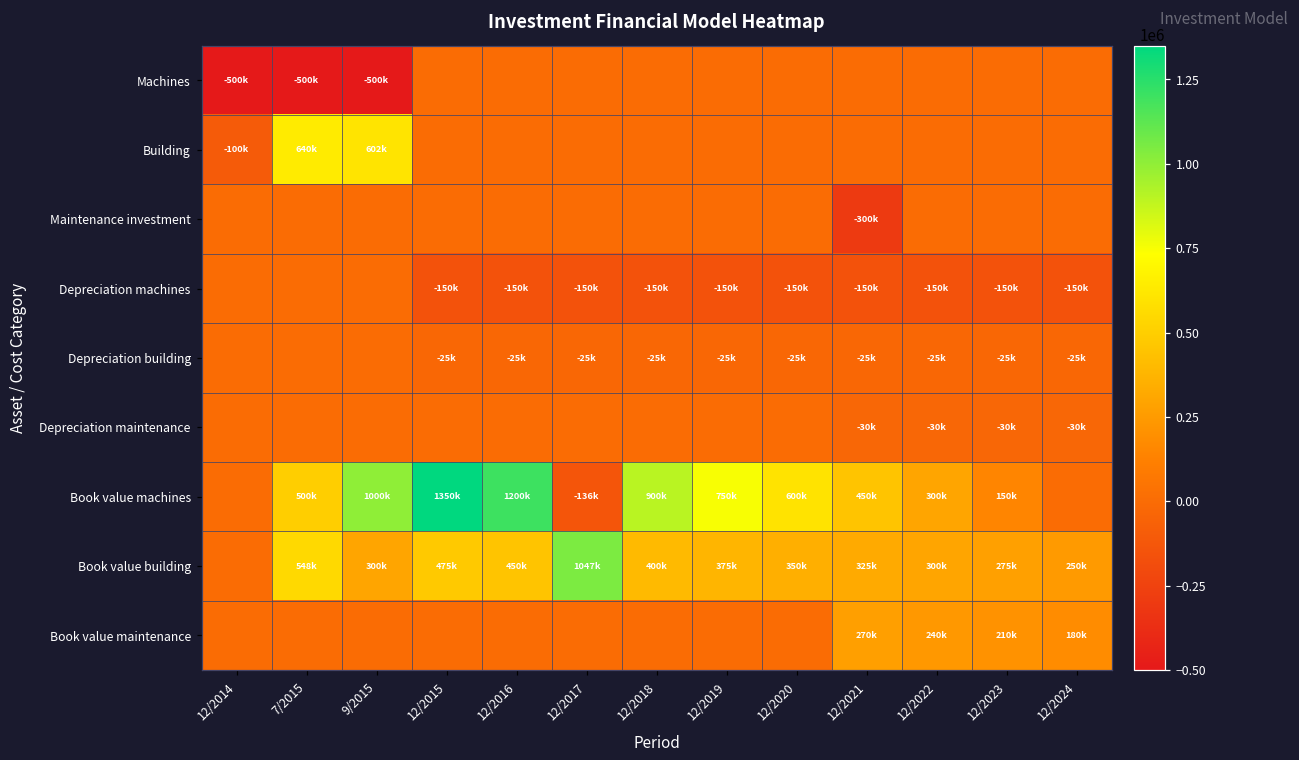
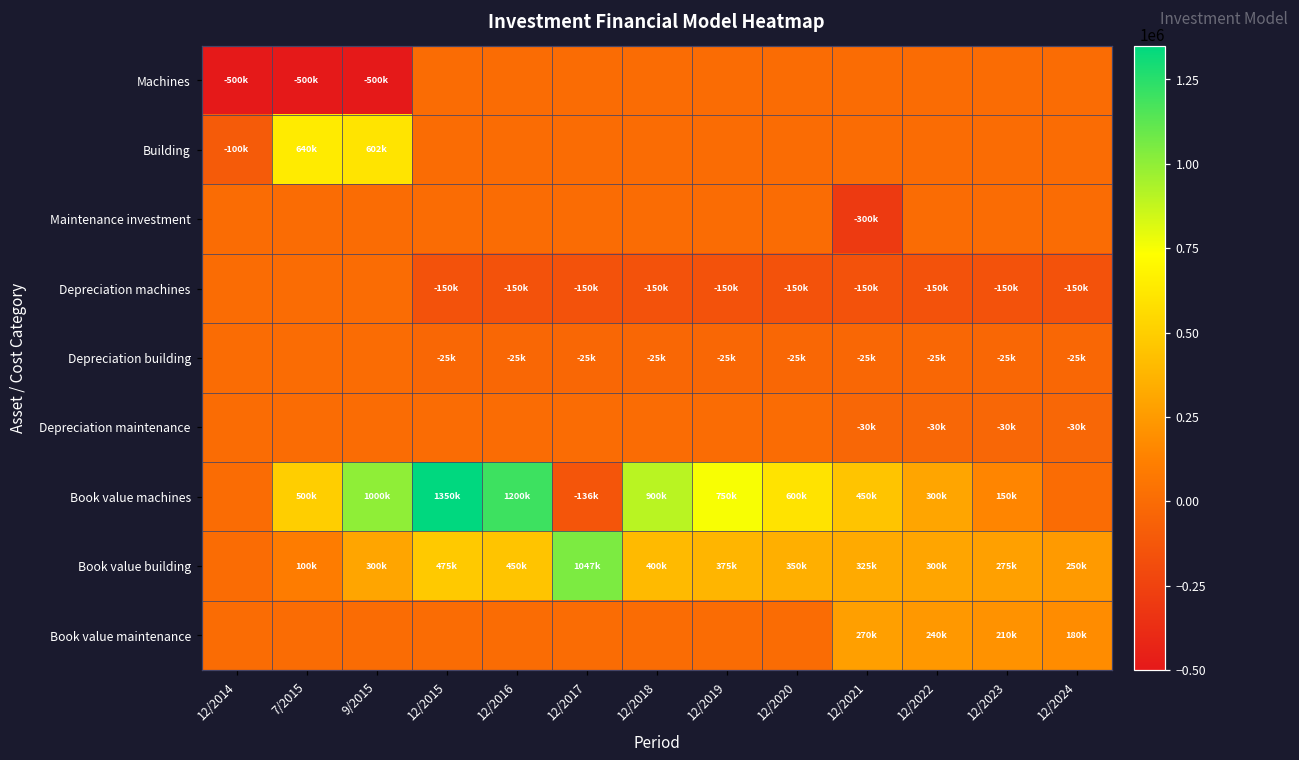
  {
    "Machines": {
      "12/2014": "-500k",
      "7/2015": "-500k",
      "9/2015": "-500k"
    },
    "Building": {
      "12/2014": "-100k",
      "7/2015": "640k",
      "9/2015": "602k"
    },
    "Maintenance investment": {
      "12/2021": "-300k"
    },
    "Depreciation machines": {
      "12/2015": "-150k",
      "12/2016": "-150k",
      "12/2017": "-150k",
      "12/2018": "-150k",
      "12/2019": "-150k",
      "12/2020": "-150k",
      "12/2021": "-150k",
      "12/2022": "-150k",
      "12/2023": "-150k",
      "12/2024": "-150k"
    },
    "Depreciation building": {
      "12/2015": "-25k",
      "12/2016": "-25k",
      "12/2017": "-25k",
      "12/2018": "-25k",
      "12/2019": "-25k",
      "12/2020": "-25k",
      "12/2021": "-25k",
      "12/2022": "-25k",
      "12/2023": "-25k",
      "12/2024": "-25k"
    },
    "Depreciation maintenance": {
      "12/2021": "-30k",
      "12/2022": "-30k",
      "12/2023": "-30k",
      "12/2024": "-30k"
    },
    "Book value machines": {
      "7/2015": "500k",
      "9/2015": "1000k",
      "12/2015": "1350k",
      "12/2016": "1200k",
      "12/2017": "-136k",
      "12/2018": "900k",
      "12/2019": "750k",
      "12/2020": "600k",
      "12/2021": "450k",
      "12/2022": "300k",
      "12/2023": "150k"
    },
    "Book value building": {
-     "7/2015": "548k",
+     "7/2015": "100k",
      "9/2015": "300k",
      "12/2015": "475k",
      "12/2016": "450k",
      "12/2017": "1047k",
      "12/2018": "400k",
      "12/2019": "375k",
      "12/2020": "350k",
      "12/2021": "325k",
      "12/2022": "300k",
      "12/2023": "275k",
      "12/2024": "250k"
    },
    "Book value maintenance": {
      "12/2021": "270k",
      "12/2022": "240k",
      "12/2023": "210k",
      "12/2024": "180k"
    }
  }
